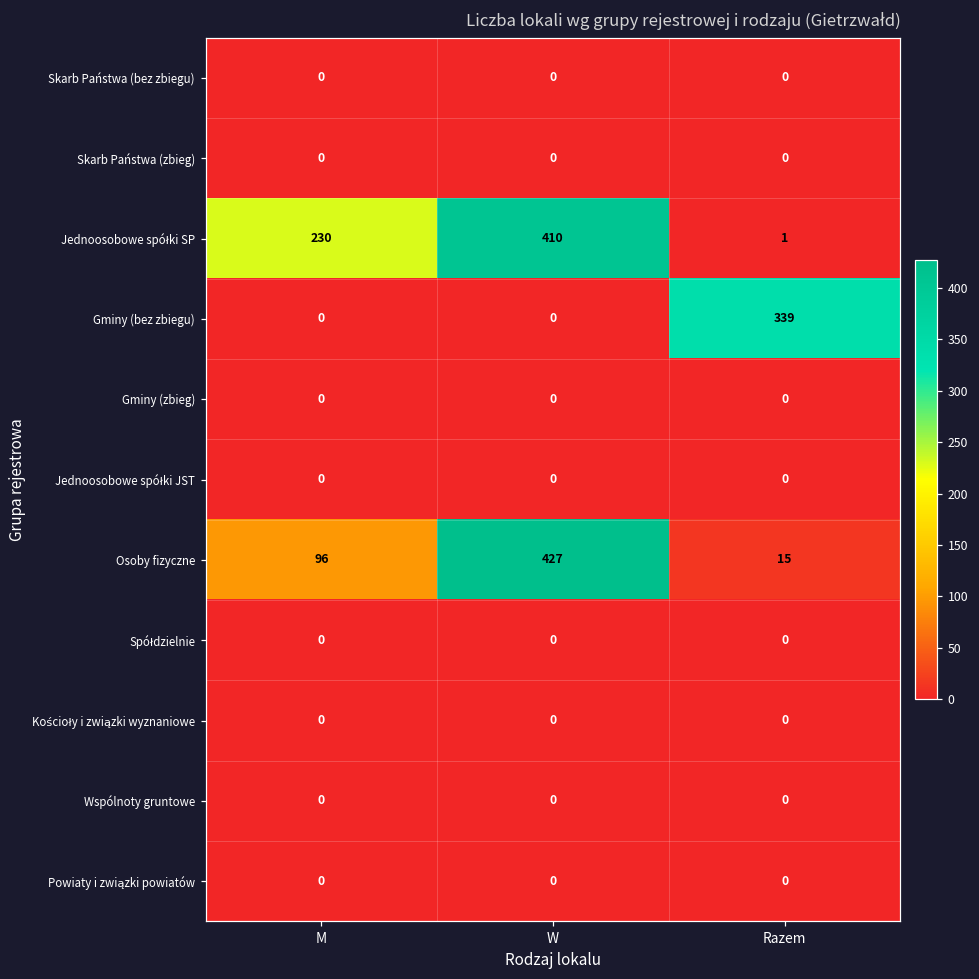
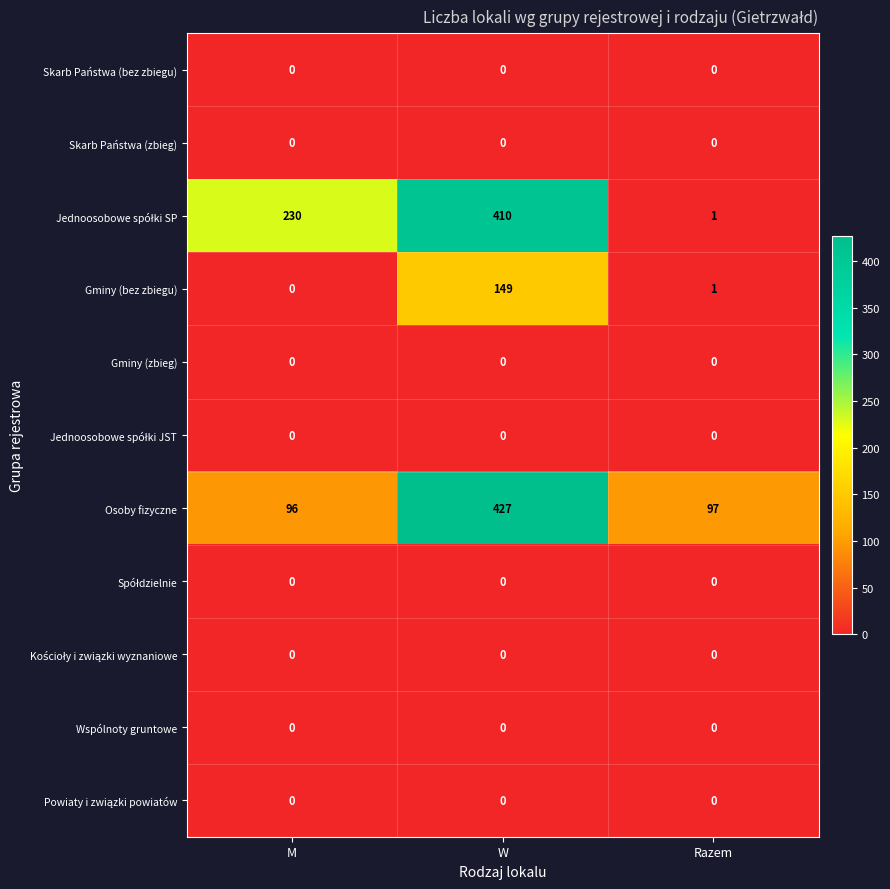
  {
    "Skarb Państwa (bez zbiegu)": {
      "M": 0,
      "W": 0,
      "Razem": 0
    },
    "Skarb Państwa (zbieg)": {
      "M": 0,
      "W": 0,
      "Razem": 0
    },
    "Jednoosobowe spółki SP": {
      "M": 230,
      "W": 410,
      "Razem": 1
    },
    "Gminy (bez zbiegu)": {
      "M": 0,
-     "W": 0,
-     "Razem": 339
+     "W": 149,
+     "Razem": 1
    },
    "Gminy (zbieg)": {
      "M": 0,
      "W": 0,
      "Razem": 0
    },
    "Jednoosobowe spółki JST": {
      "M": 0,
      "W": 0,
      "Razem": 0
    },
    "Osoby fizyczne": {
      "M": 96,
      "W": 427,
-     "Razem": 15
+     "Razem": 97
    },
    "Spółdzielnie": {
      "M": 0,
      "W": 0,
      "Razem": 0
    },
    "Kościoły i związki wyznaniowe": {
      "M": 0,
      "W": 0,
      "Razem": 0
    },
    "Wspólnoty gruntowe": {
      "M": 0,
      "W": 0,
      "Razem": 0
    },
    "Powiaty i związki powiatów": {
      "M": 0,
      "W": 0,
      "Razem": 0
    }
  }
